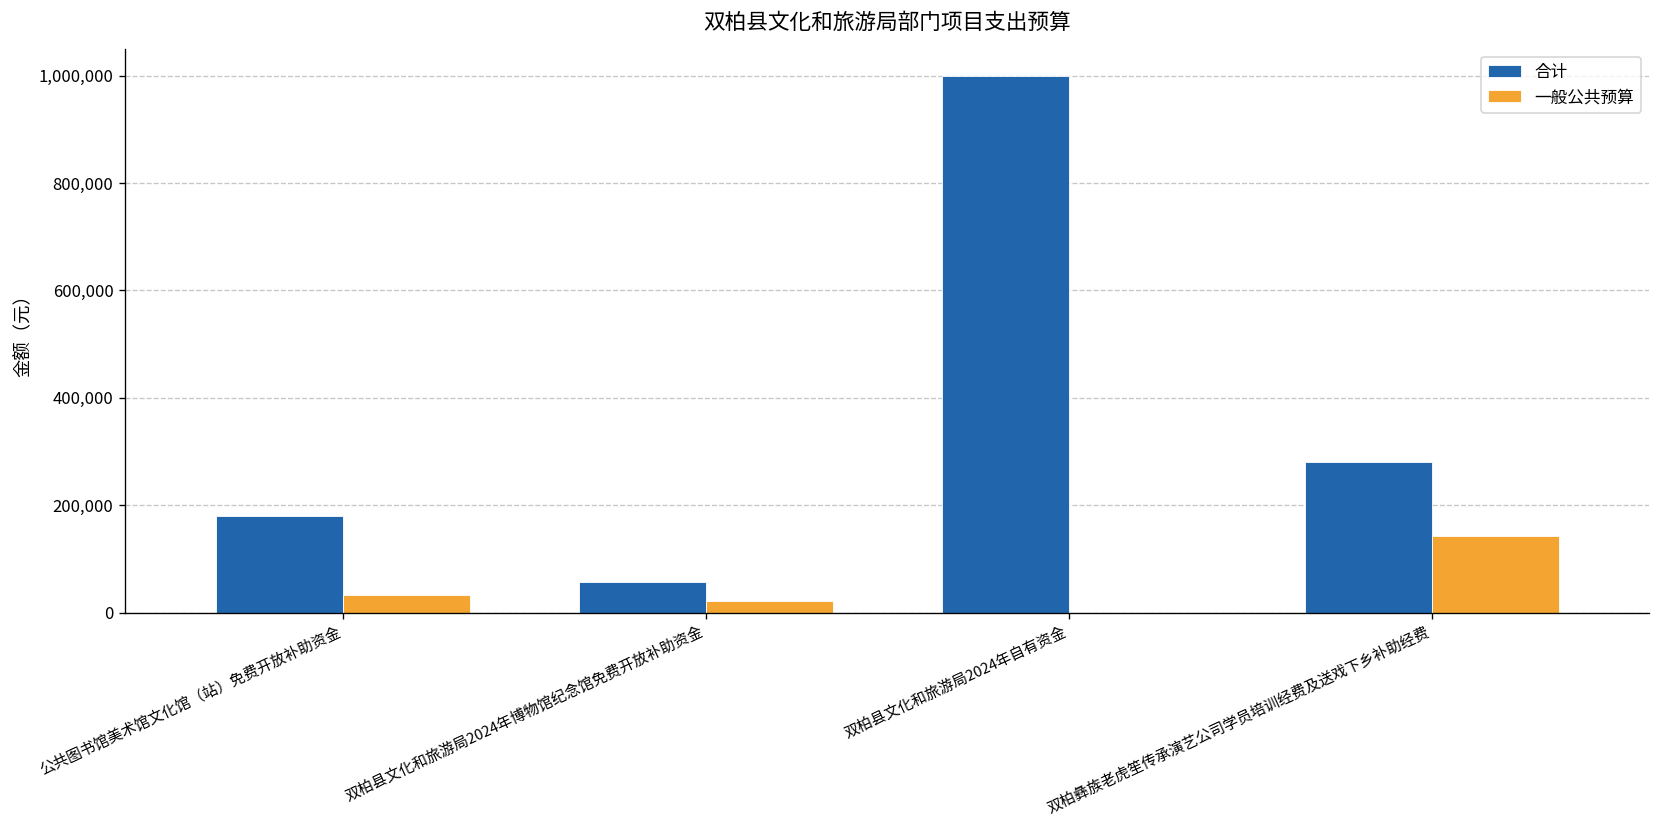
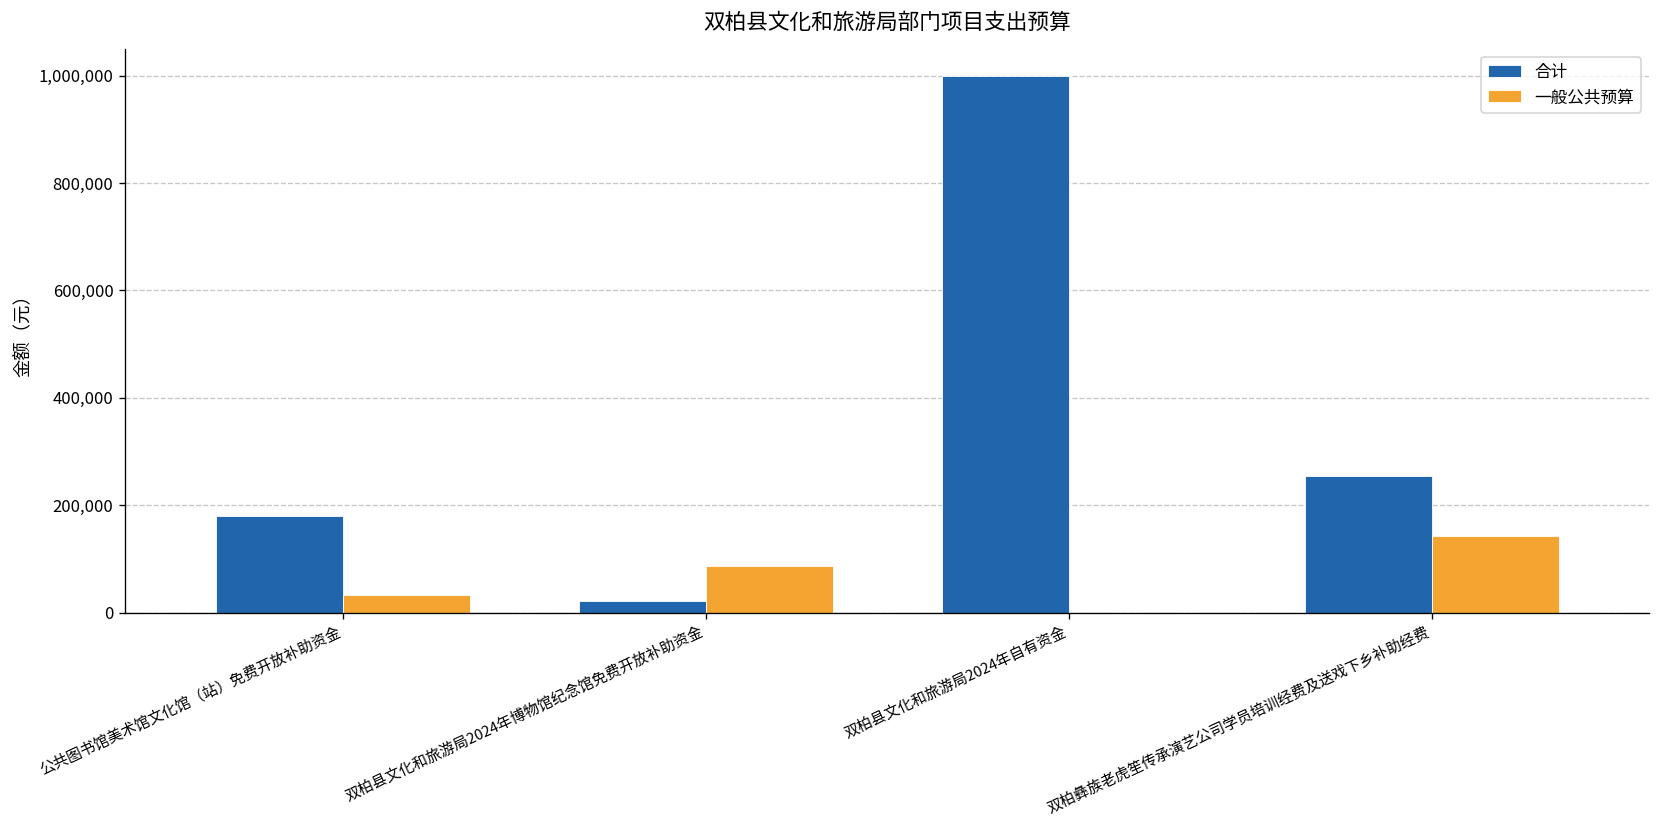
  {
    "合计": {
      "公共图书馆美术馆文化馆（站）免费开放补助资金": "180,000",
-     "双柏县文化和旅游局2024年博物馆纪念馆免费开放补助资金": "60,000",
+     "双柏县文化和旅游局2024年博物馆纪念馆免费开放补助资金": "20,000",
      "双柏县文化和旅游局2024年自有资金": "1,000,000",
-     "双柏彝族老虎笙传承演艺公司学员培训经费及送戏下乡补助经费": "280,000"
+     "双柏彝族老虎笙传承演艺公司学员培训经费及送戏下乡补助经费": "250,000"
    },
    "一般公共预算": {
      "公共图书馆美术馆文化馆（站）免费开放补助资金": "30,000",
-     "双柏县文化和旅游局2024年博物馆纪念馆免费开放补助资金": "20,000",
+     "双柏县文化和旅游局2024年博物馆纪念馆免费开放补助资金": "90,000",
      "双柏县文化和旅游局2024年自有资金": "0",
      "双柏彝族老虎笙传承演艺公司学员培训经费及送戏下乡补助经费": "140,000"
    }
  }
